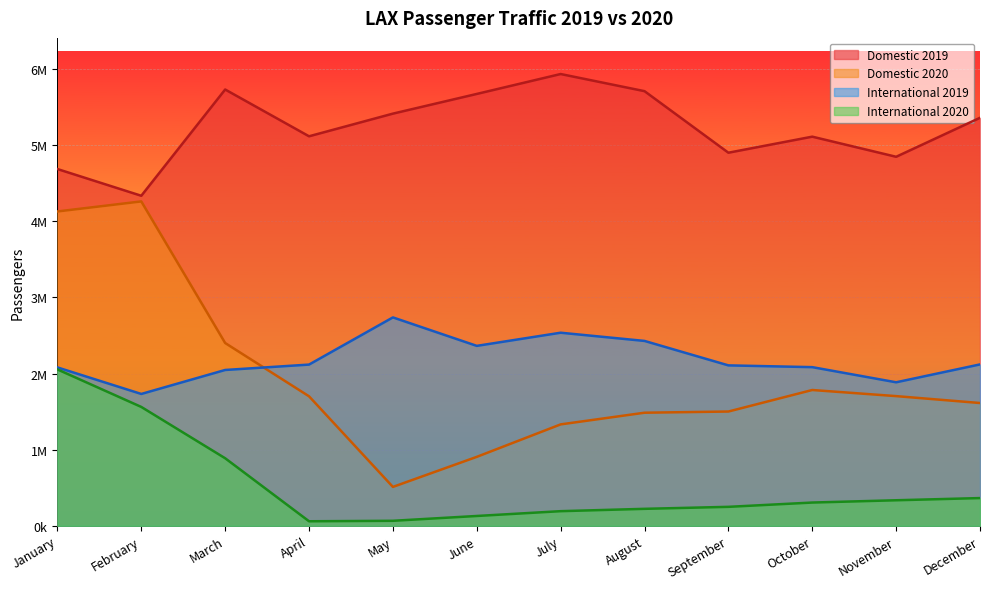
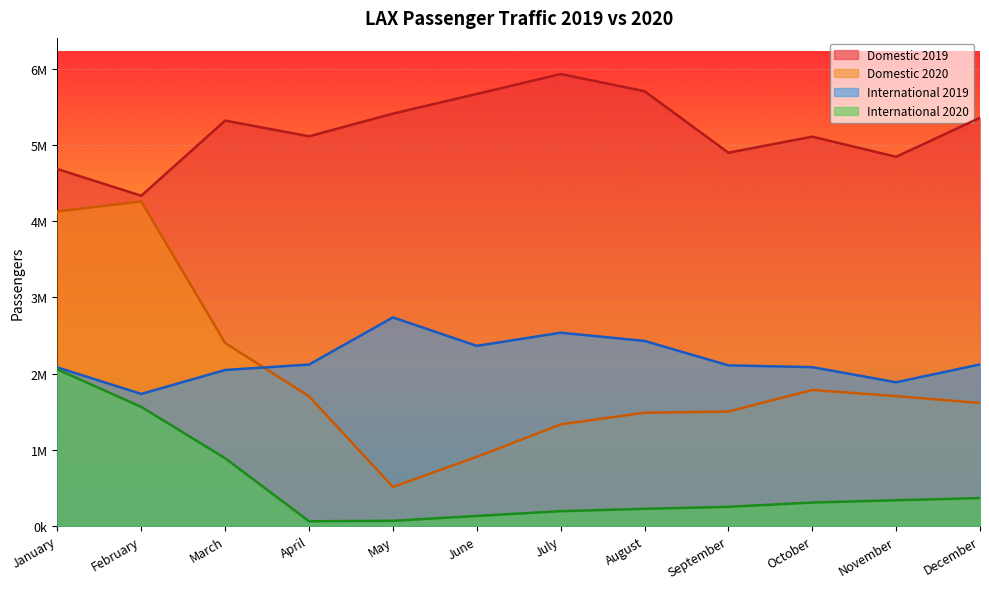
  {
    "Domestic 2019": {
      "January": 4700000,
      "February": 4300000,
-     "March": 5700000,
+     "March": 5300000,
      "April": 5100000,
      "May": 5400000,
      "June": 5700000,
      "July": 5900000,
      "August": 5700000,
      "September": 4900000,
      "October": 5100000,
      "November": 4800000,
      "December": 5400000
    },
    "Domestic 2020": {
      "January": 4100000,
      "February": 4300000,
      "March": 2400000,
      "April": 1700000,
      "May": 500000,
      "June": 900000,
      "July": 1300000,
      "August": 1500000,
      "September": 1500000,
      "October": 1800000,
      "November": 1700000,
      "December": 1600000
    },
    "International 2019": {
      "February": 1700000,
      "March": 2000000,
      "April": 2100000,
      "May": 2700000,
      "June": 2400000,
      "July": 2500000,
      "August": 2400000,
      "September": 2100000,
      "October": 2100000,
      "November": 1900000,
      "December": 2100000
    },
    "International 2020": {
      "February": 1600000,
      "March": 900000,
      "April": 100000,
      "May": 100000,
      "June": 100000,
      "July": 200000,
      "August": 200000,
      "September": 200000,
      "October": 300000,
      "November": 300000,
      "December": 400000
    }
  }
